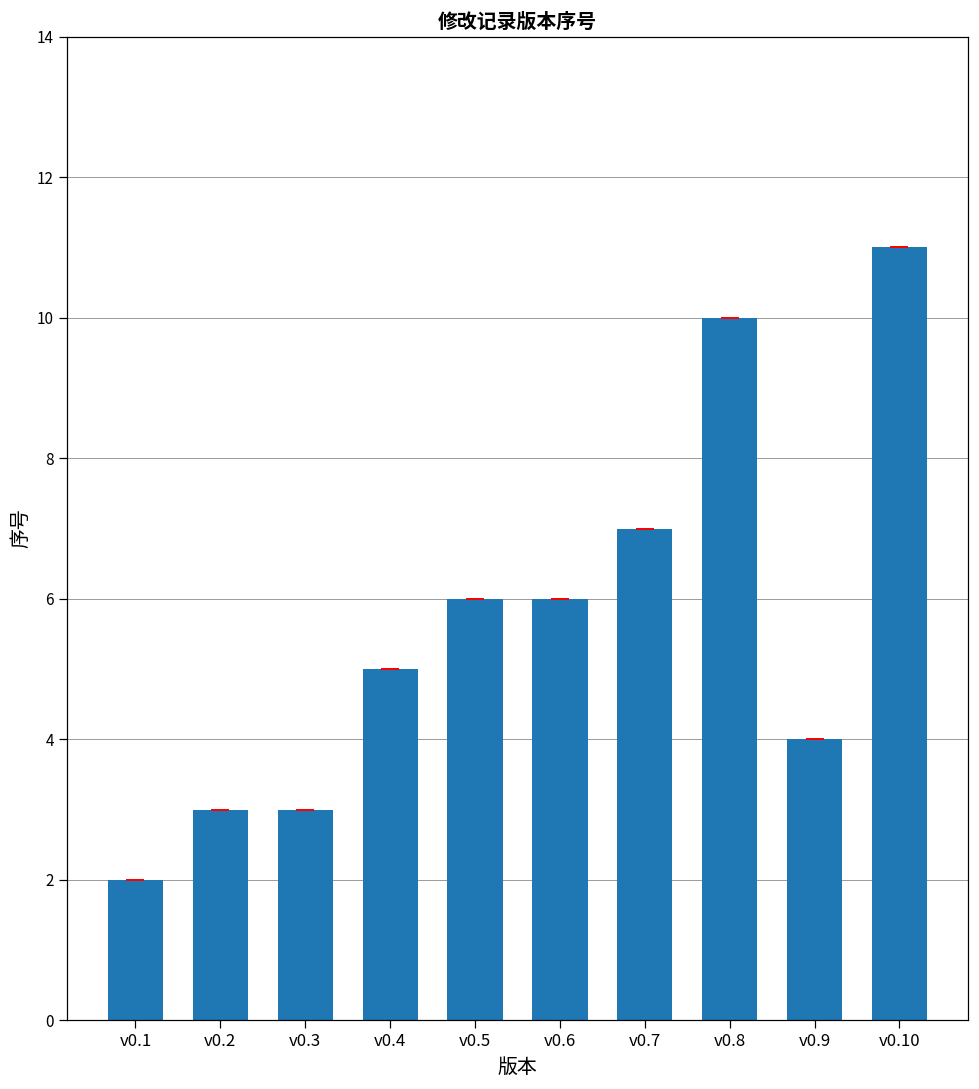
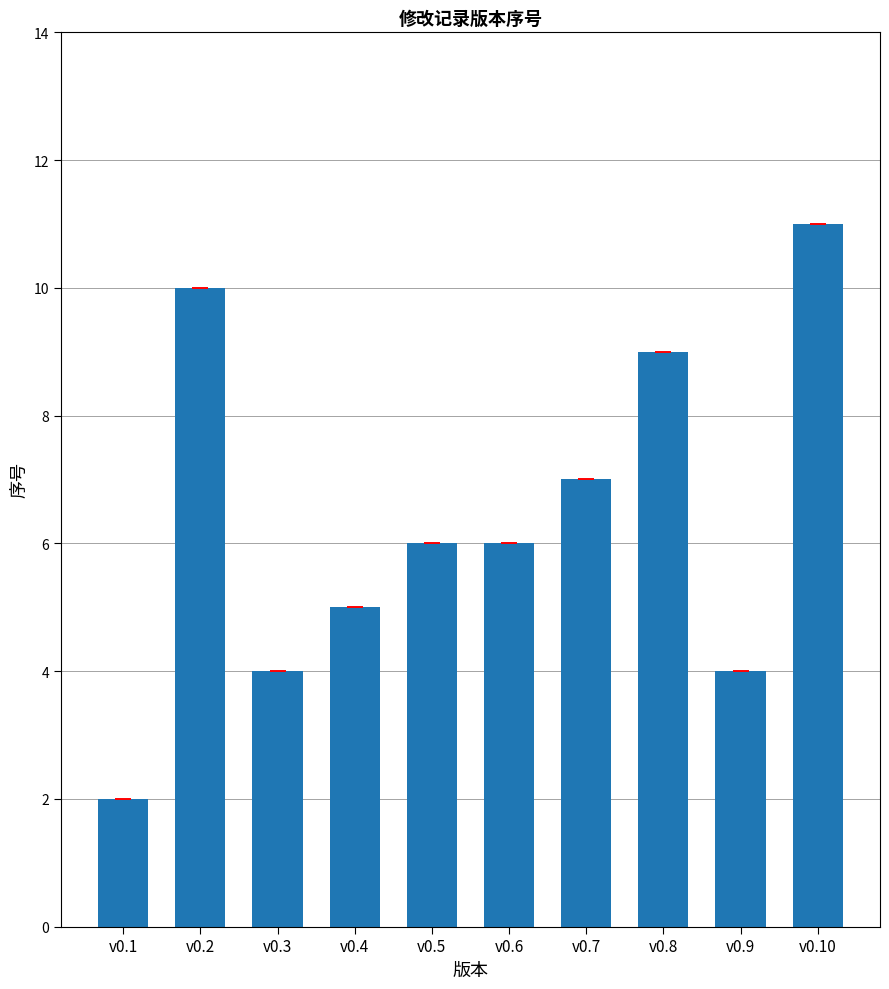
  {
    "v0.1": 2,
-   "v0.2": 3,
-   "v0.3": 3,
+   "v0.2": 10,
+   "v0.3": 4,
    "v0.4": 5,
    "v0.5": 6,
    "v0.6": 6,
    "v0.7": 7,
-   "v0.8": 10,
+   "v0.8": 9,
    "v0.9": 4,
    "v0.10": 11
  }
